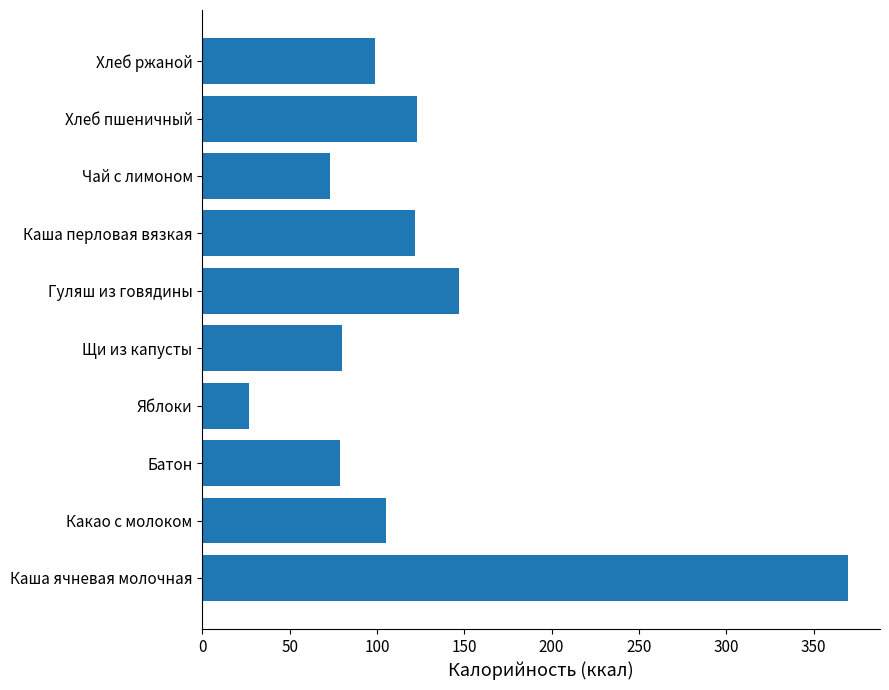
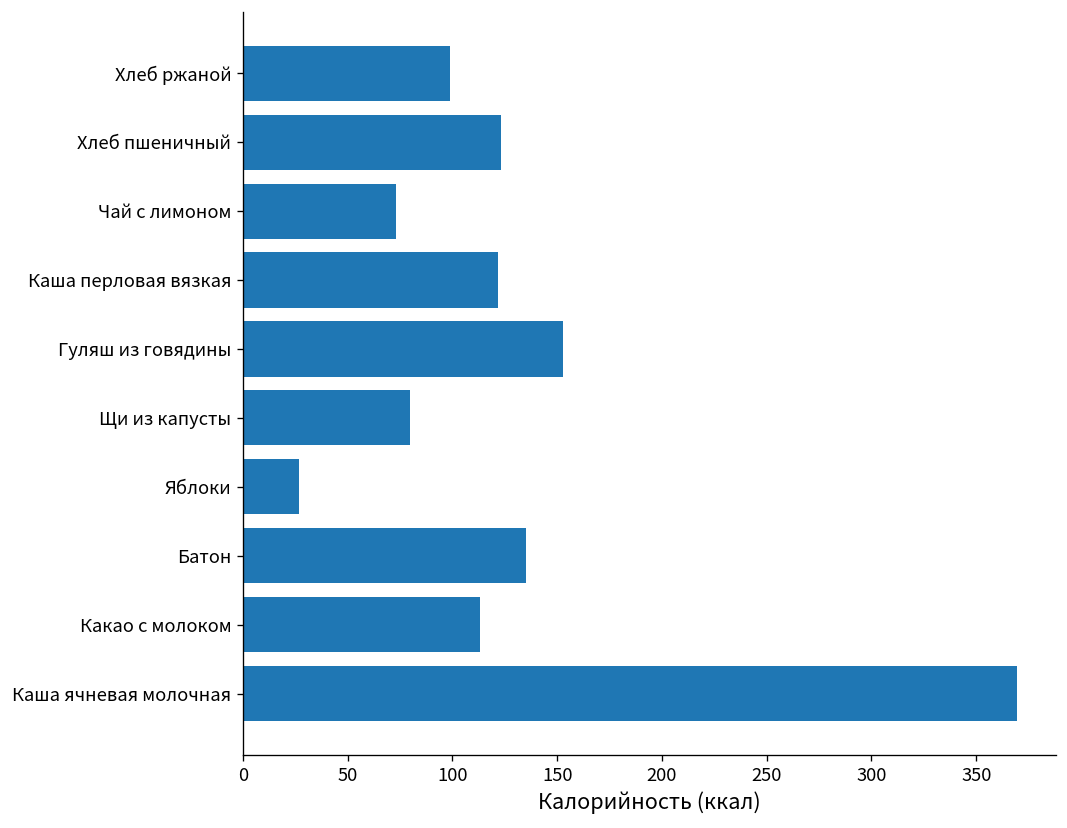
  {
    "Хлеб ржаной": 99,
    "Хлеб пшеничный": 123,
    "Чай с лимоном": 73,
    "Каша перловая вязкая": 122,
-   "Гуляш из говядины": 147,
+   "Гуляш из говядины": 153,
    "Щи из капусты": 80,
    "Яблоки": 27,
-   "Батон": 79,
-   "Какао с молоком": 105,
+   "Батон": 135,
+   "Какао с молоком": 113,
    "Каша ячневая молочная": 370
  }
